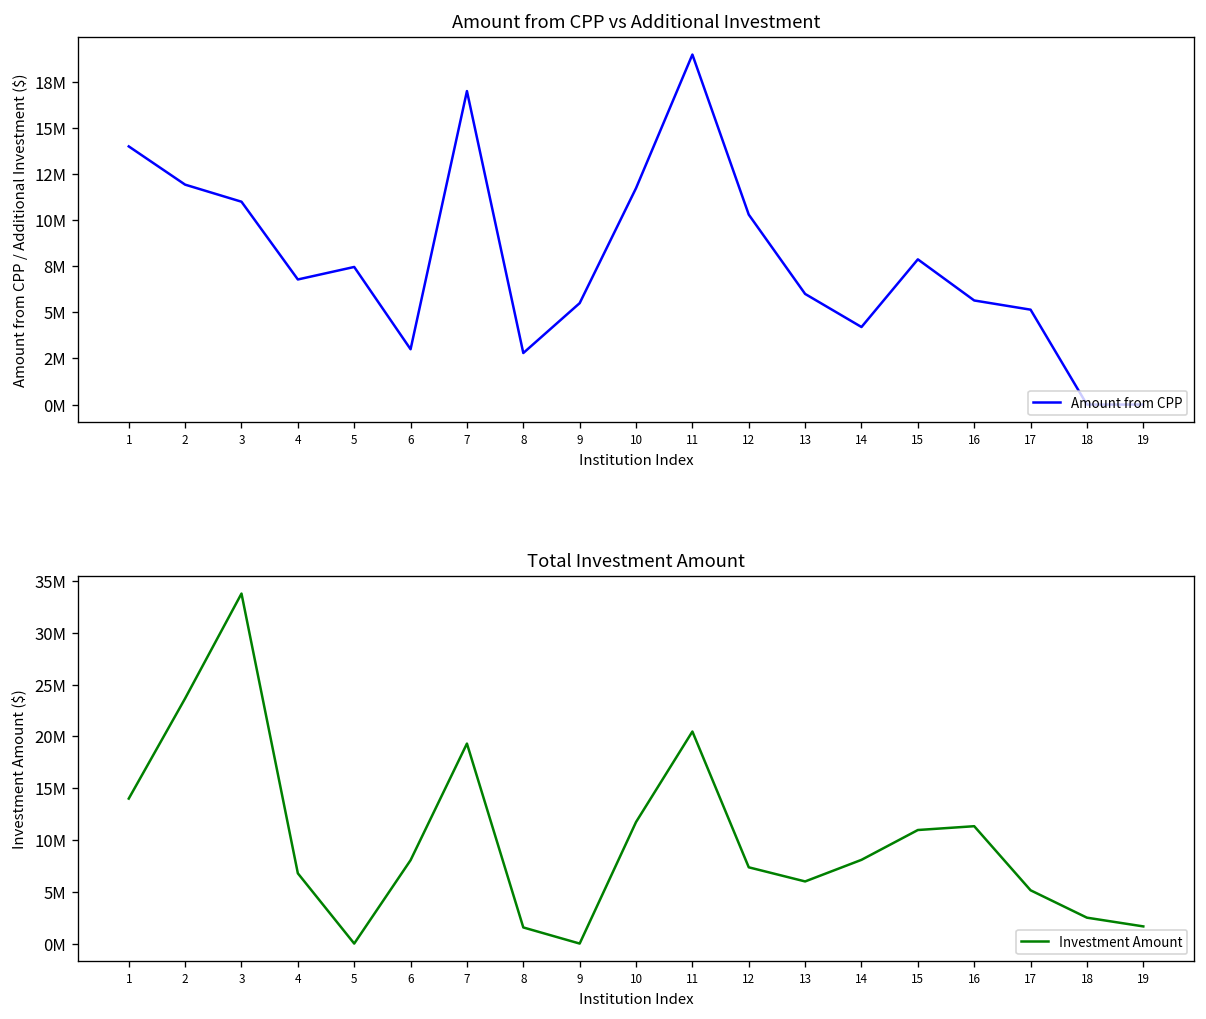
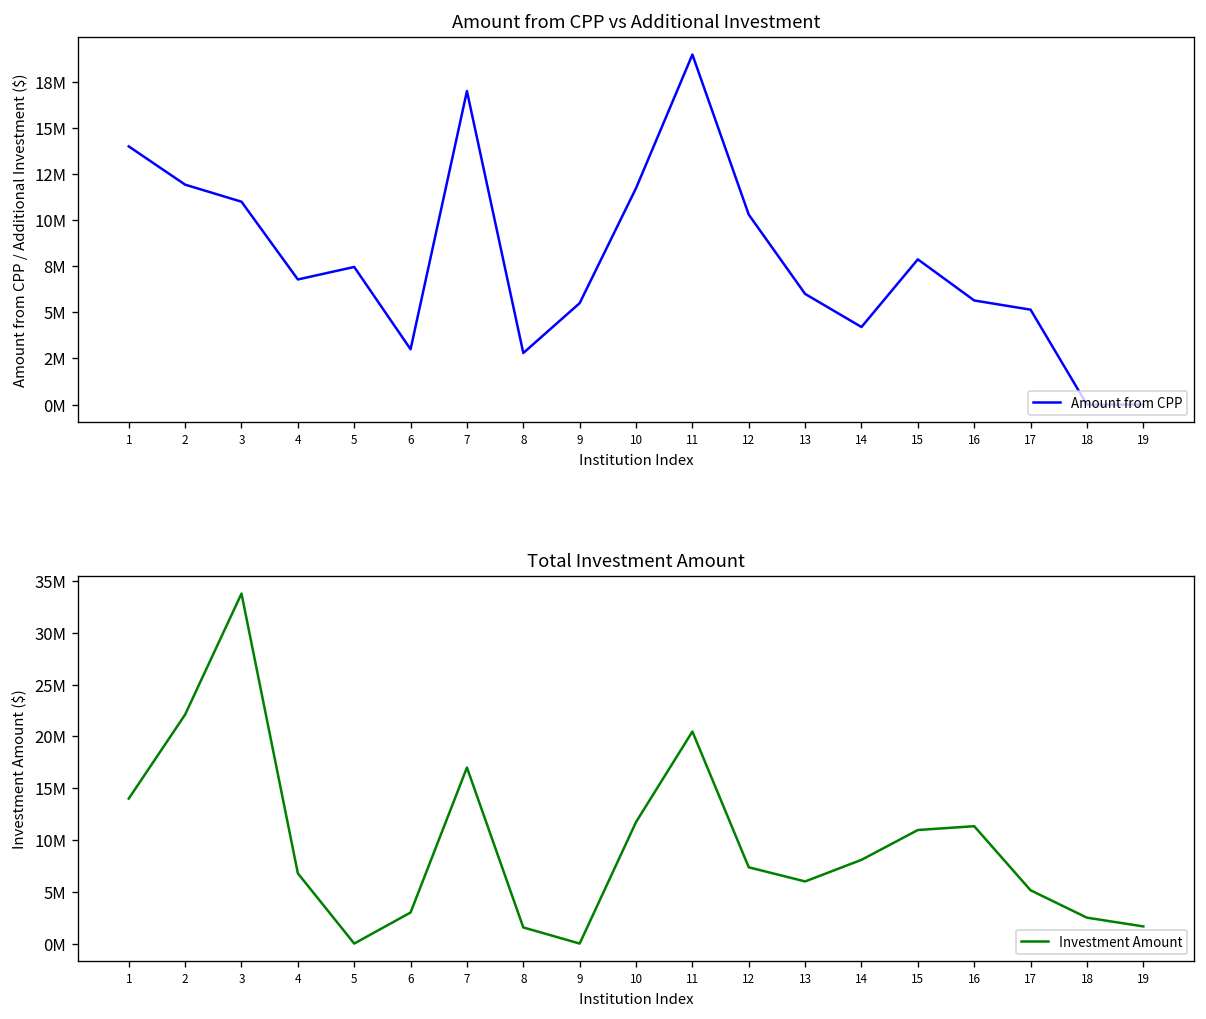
  {
    "Total Investment Amount": {
      "1": 14000000,
-     "2": 24000000,
+     "2": 22000000,
      "3": 34000000,
      "4": 7000000,
      "5": 0,
-     "6": 8000000,
-     "7": 19000000,
+     "6": 3000000,
+     "7": 17000000,
      "8": 2000000,
      "9": 0,
      "10": 12000000,
      "11": 20000000,
      "12": 7000000,
      "13": 6000000,
      "14": 8000000,
      "15": 11000000,
      "16": 11000000,
      "17": 5000000,
      "18": 3000000,
      "19": 2000000
    }
  }
